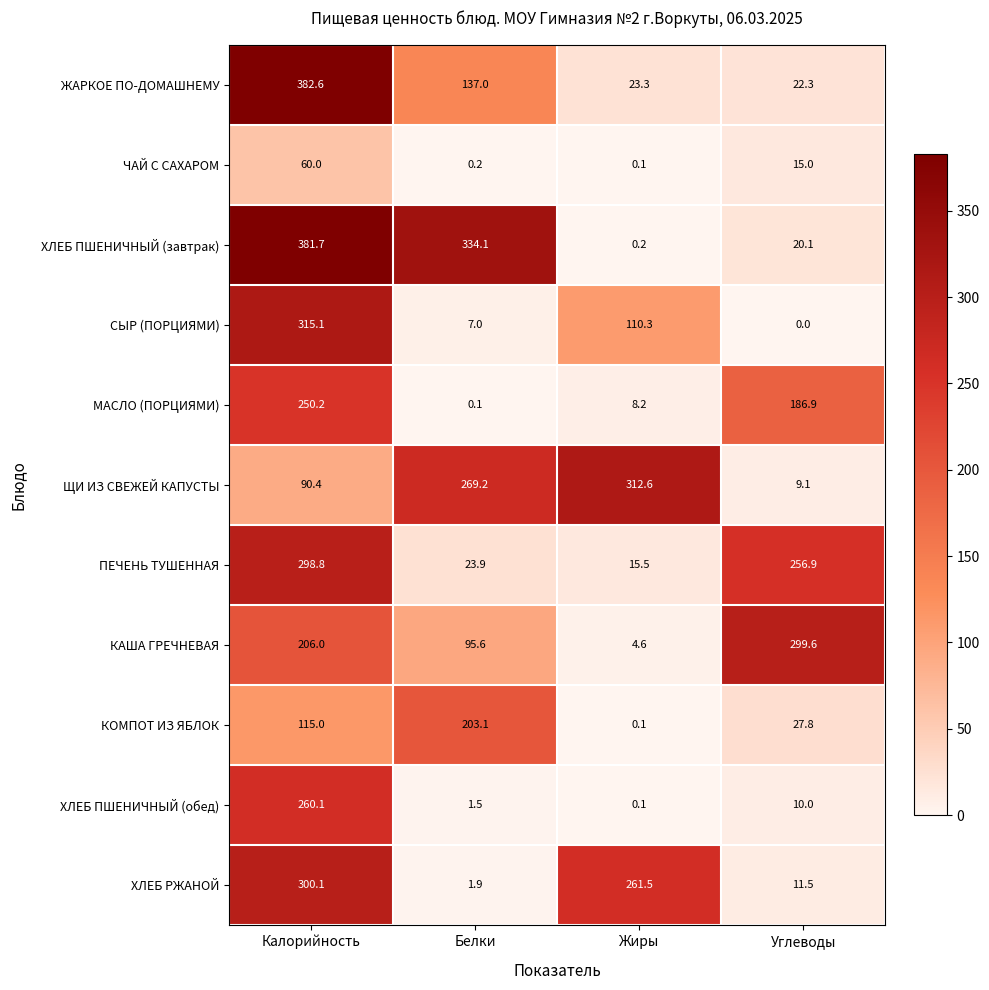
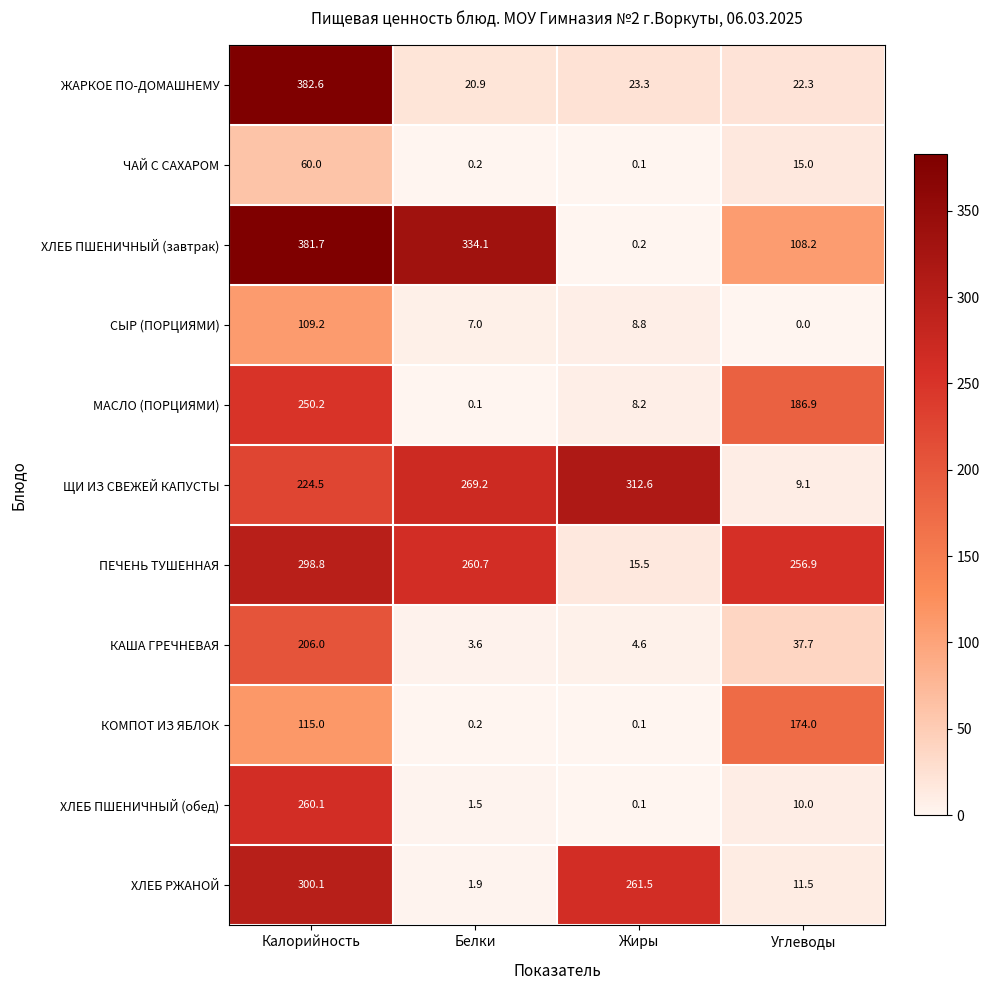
  {
    "ЖАРКОЕ ПО-ДОМАШНЕМУ": {
      "Калорийность": 382.6,
-     "Белки": 137.0,
+     "Белки": 20.9,
      "Жиры": 23.3,
      "Углеводы": 22.3
    },
    "ЧАЙ С САХАРОМ": {
      "Калорийность": 60.0,
      "Белки": 0.2,
      "Жиры": 0.1,
      "Углеводы": 15.0
    },
    "ХЛЕБ ПШЕНИЧНЫЙ (завтрак)": {
      "Калорийность": 381.7,
      "Белки": 334.1,
      "Жиры": 0.2,
-     "Углеводы": 20.1
+     "Углеводы": 108.2
    },
    "СЫР (ПОРЦИЯМИ)": {
-     "Калорийность": 315.1,
+     "Калорийность": 109.2,
      "Белки": 7.0,
-     "Жиры": 110.3,
+     "Жиры": 8.8,
      "Углеводы": 0.0
    },
    "МАСЛО (ПОРЦИЯМИ)": {
      "Калорийность": 250.2,
      "Белки": 0.1,
      "Жиры": 8.2,
      "Углеводы": 186.9
    },
    "ЩИ ИЗ СВЕЖЕЙ КАПУСТЫ": {
-     "Калорийность": 90.4,
+     "Калорийность": 224.5,
      "Белки": 269.2,
      "Жиры": 312.6,
      "Углеводы": 9.1
    },
    "ПЕЧЕНЬ ТУШЕННАЯ": {
      "Калорийность": 298.8,
-     "Белки": 23.9,
+     "Белки": 260.7,
      "Жиры": 15.5,
      "Углеводы": 256.9
    },
    "КАША ГРЕЧНЕВАЯ": {
      "Калорийность": 206.0,
-     "Белки": 95.6,
+     "Белки": 3.6,
      "Жиры": 4.6,
-     "Углеводы": 299.6
+     "Углеводы": 37.7
    },
    "КОМПОТ ИЗ ЯБЛОК": {
      "Калорийность": 115.0,
-     "Белки": 203.1,
+     "Белки": 0.2,
      "Жиры": 0.1,
-     "Углеводы": 27.8
+     "Углеводы": 174.0
    },
    "ХЛЕБ ПШЕНИЧНЫЙ (обед)": {
      "Калорийность": 260.1,
      "Белки": 1.5,
      "Жиры": 0.1,
      "Углеводы": 10.0
    },
    "ХЛЕБ РЖАНОЙ": {
      "Калорийность": 300.1,
      "Белки": 1.9,
      "Жиры": 261.5,
      "Углеводы": 11.5
    }
  }
